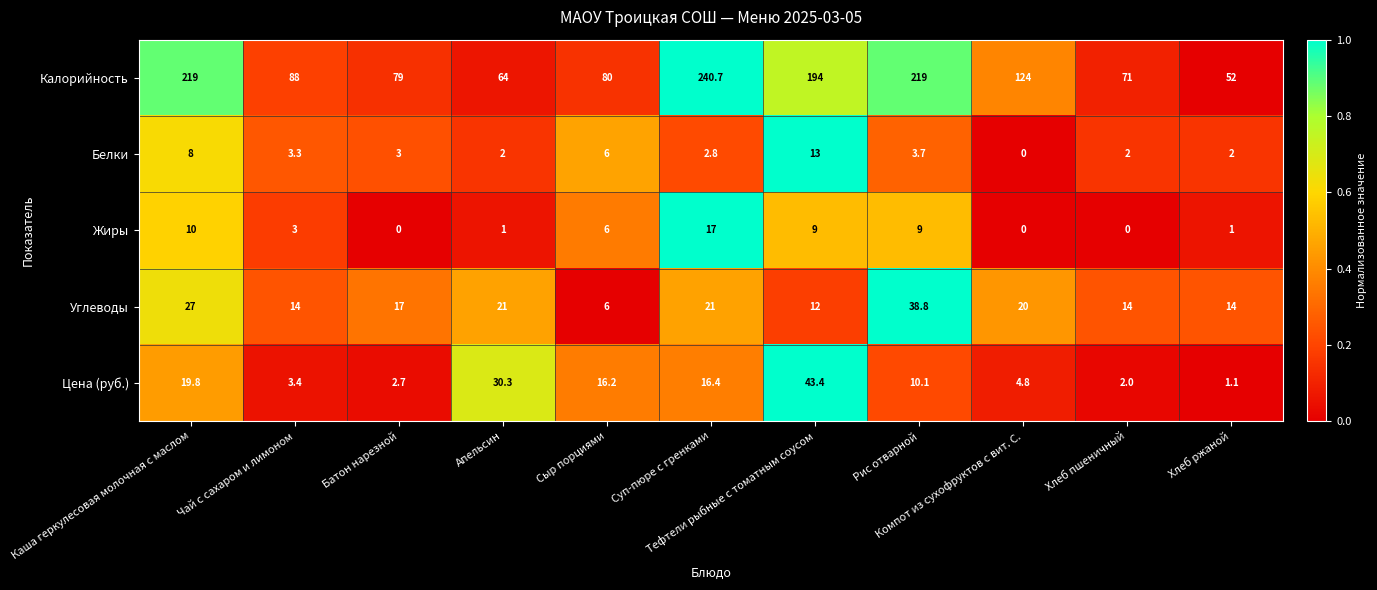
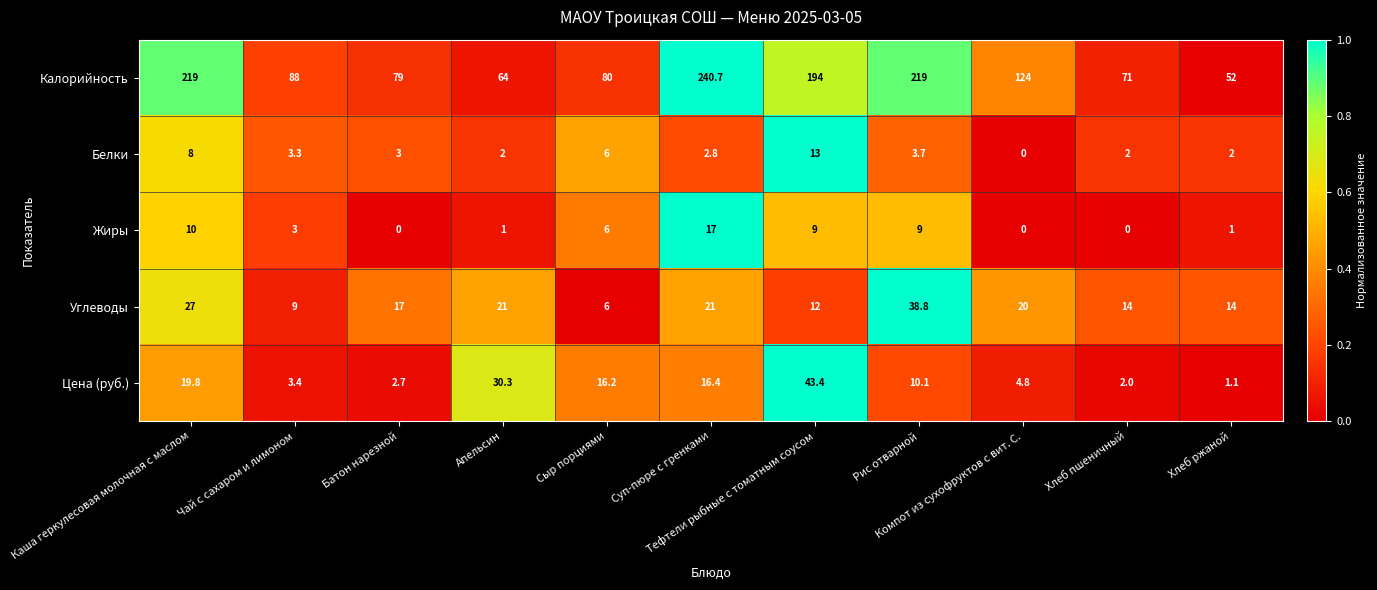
  {
    "Калорийность": {
      "Каша геркулесовая молочная с маслом": 219,
      "Чай с сахаром и лимоном": 88,
      "Батон нарезной": 79,
      "Апельсин": 64,
      "Сыр порциями": 80,
      "Суп-пюре с гренками": 240.7,
      "Тефтели рыбные с томатным соусом": 194,
      "Рис отварной": 219,
      "Компот из сухофруктов с вит. С.": 124,
      "Хлеб пшеничный": 71,
      "Хлеб ржаной": 52
    },
    "Белки": {
      "Каша геркулесовая молочная с маслом": 8,
      "Чай с сахаром и лимоном": 3.3,
      "Батон нарезной": 3,
      "Апельсин": 2,
      "Сыр порциями": 6,
      "Суп-пюре с гренками": 2.8,
      "Тефтели рыбные с томатным соусом": 13,
      "Рис отварной": 3.7,
      "Компот из сухофруктов с вит. С.": 0,
      "Хлеб пшеничный": 2,
      "Хлеб ржаной": 2
    },
    "Жиры": {
      "Каша геркулесовая молочная с маслом": 10,
      "Чай с сахаром и лимоном": 3,
      "Батон нарезной": 0,
      "Апельсин": 1,
      "Сыр порциями": 6,
      "Суп-пюре с гренками": 17,
      "Тефтели рыбные с томатным соусом": 9,
      "Рис отварной": 9,
      "Компот из сухофруктов с вит. С.": 0,
      "Хлеб пшеничный": 0,
      "Хлеб ржаной": 1
    },
    "Углеводы": {
      "Каша геркулесовая молочная с маслом": 27,
-     "Чай с сахаром и лимоном": 14,
+     "Чай с сахаром и лимоном": 9,
      "Батон нарезной": 17,
      "Апельсин": 21,
      "Сыр порциями": 6,
      "Суп-пюре с гренками": 21,
      "Тефтели рыбные с томатным соусом": 12,
      "Рис отварной": 38.8,
      "Компот из сухофруктов с вит. С.": 20,
      "Хлеб пшеничный": 14,
      "Хлеб ржаной": 14
    },
    "Цена (руб.)": {
      "Каша геркулесовая молочная с маслом": 19.8,
      "Чай с сахаром и лимоном": 3.4,
      "Батон нарезной": 2.7,
      "Апельсин": 30.3,
      "Сыр порциями": 16.2,
      "Суп-пюре с гренками": 16.4,
      "Тефтели рыбные с томатным соусом": 43.4,
      "Рис отварной": 10.1,
      "Компот из сухофруктов с вит. С.": 4.8,
      "Хлеб пшеничный": 2.0,
      "Хлеб ржаной": 1.1
    }
  }
